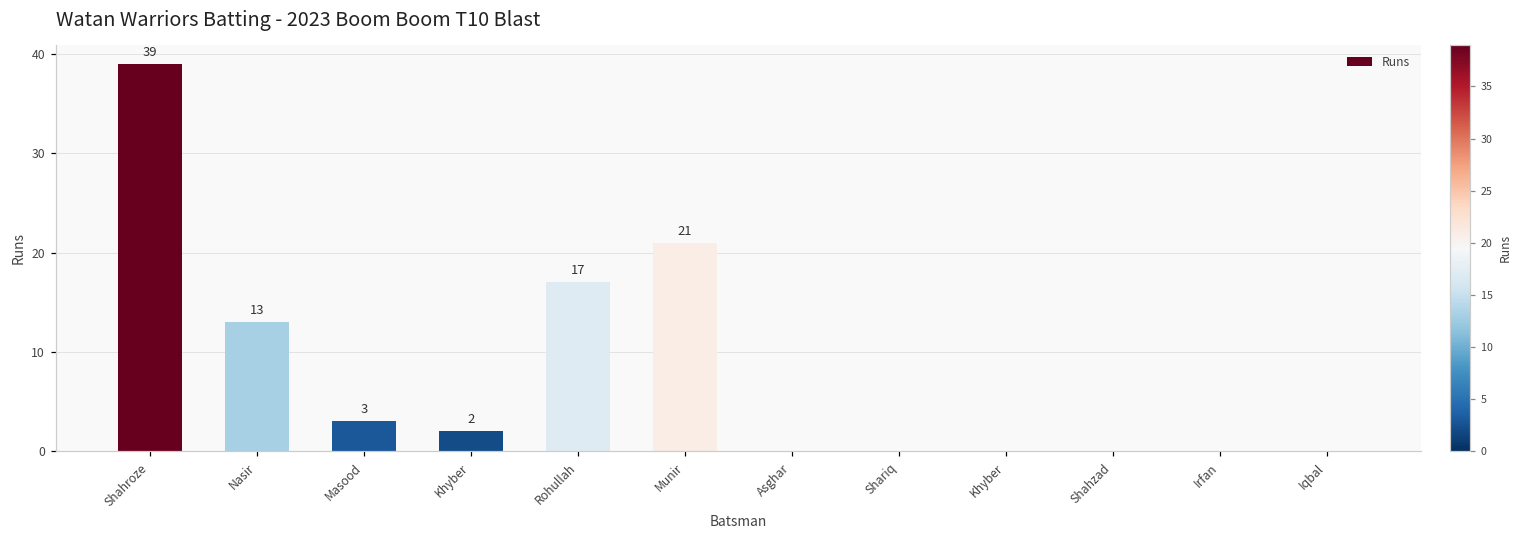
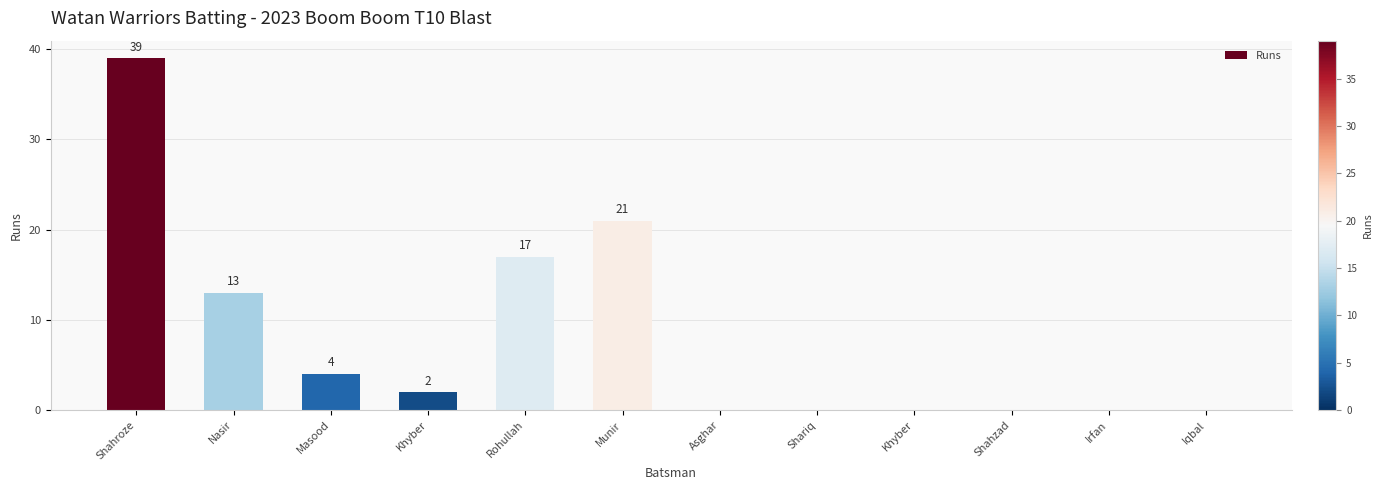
  {
    "Shahroze": 39,
    "Nasir": 13,
-   "Masood": 3,
+   "Masood": 4,
    "Rohullah": 17,
    "Munir": 21
  }
